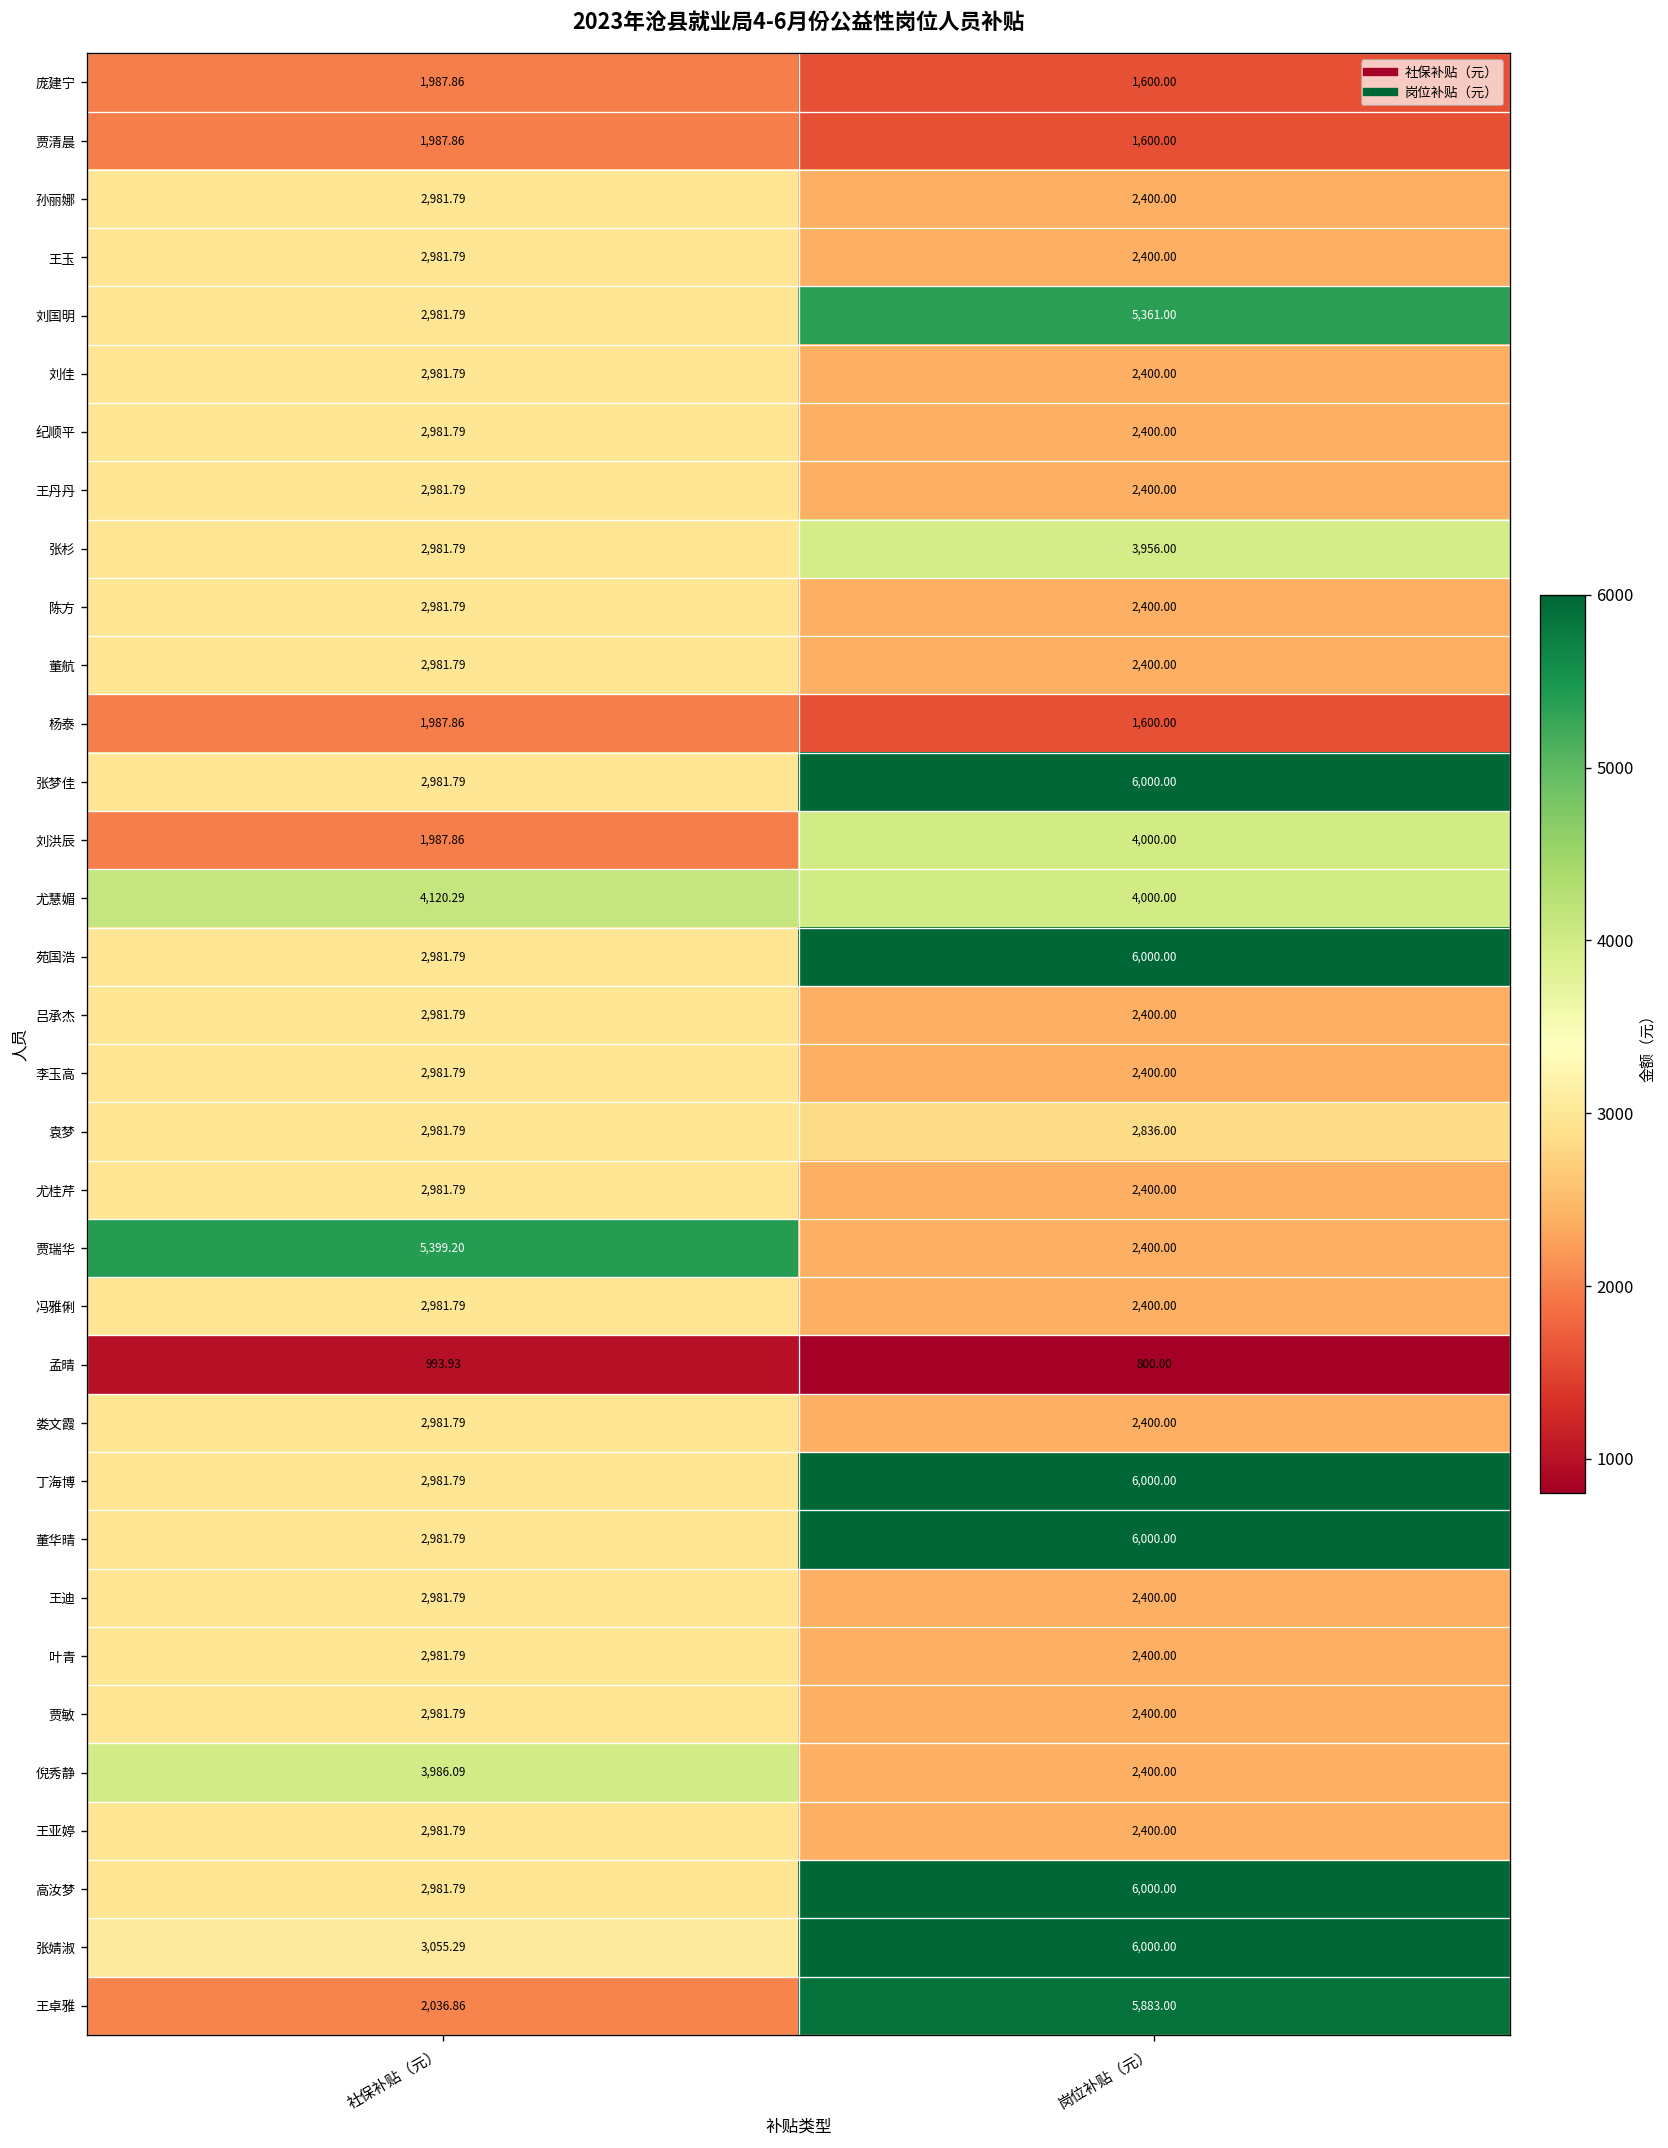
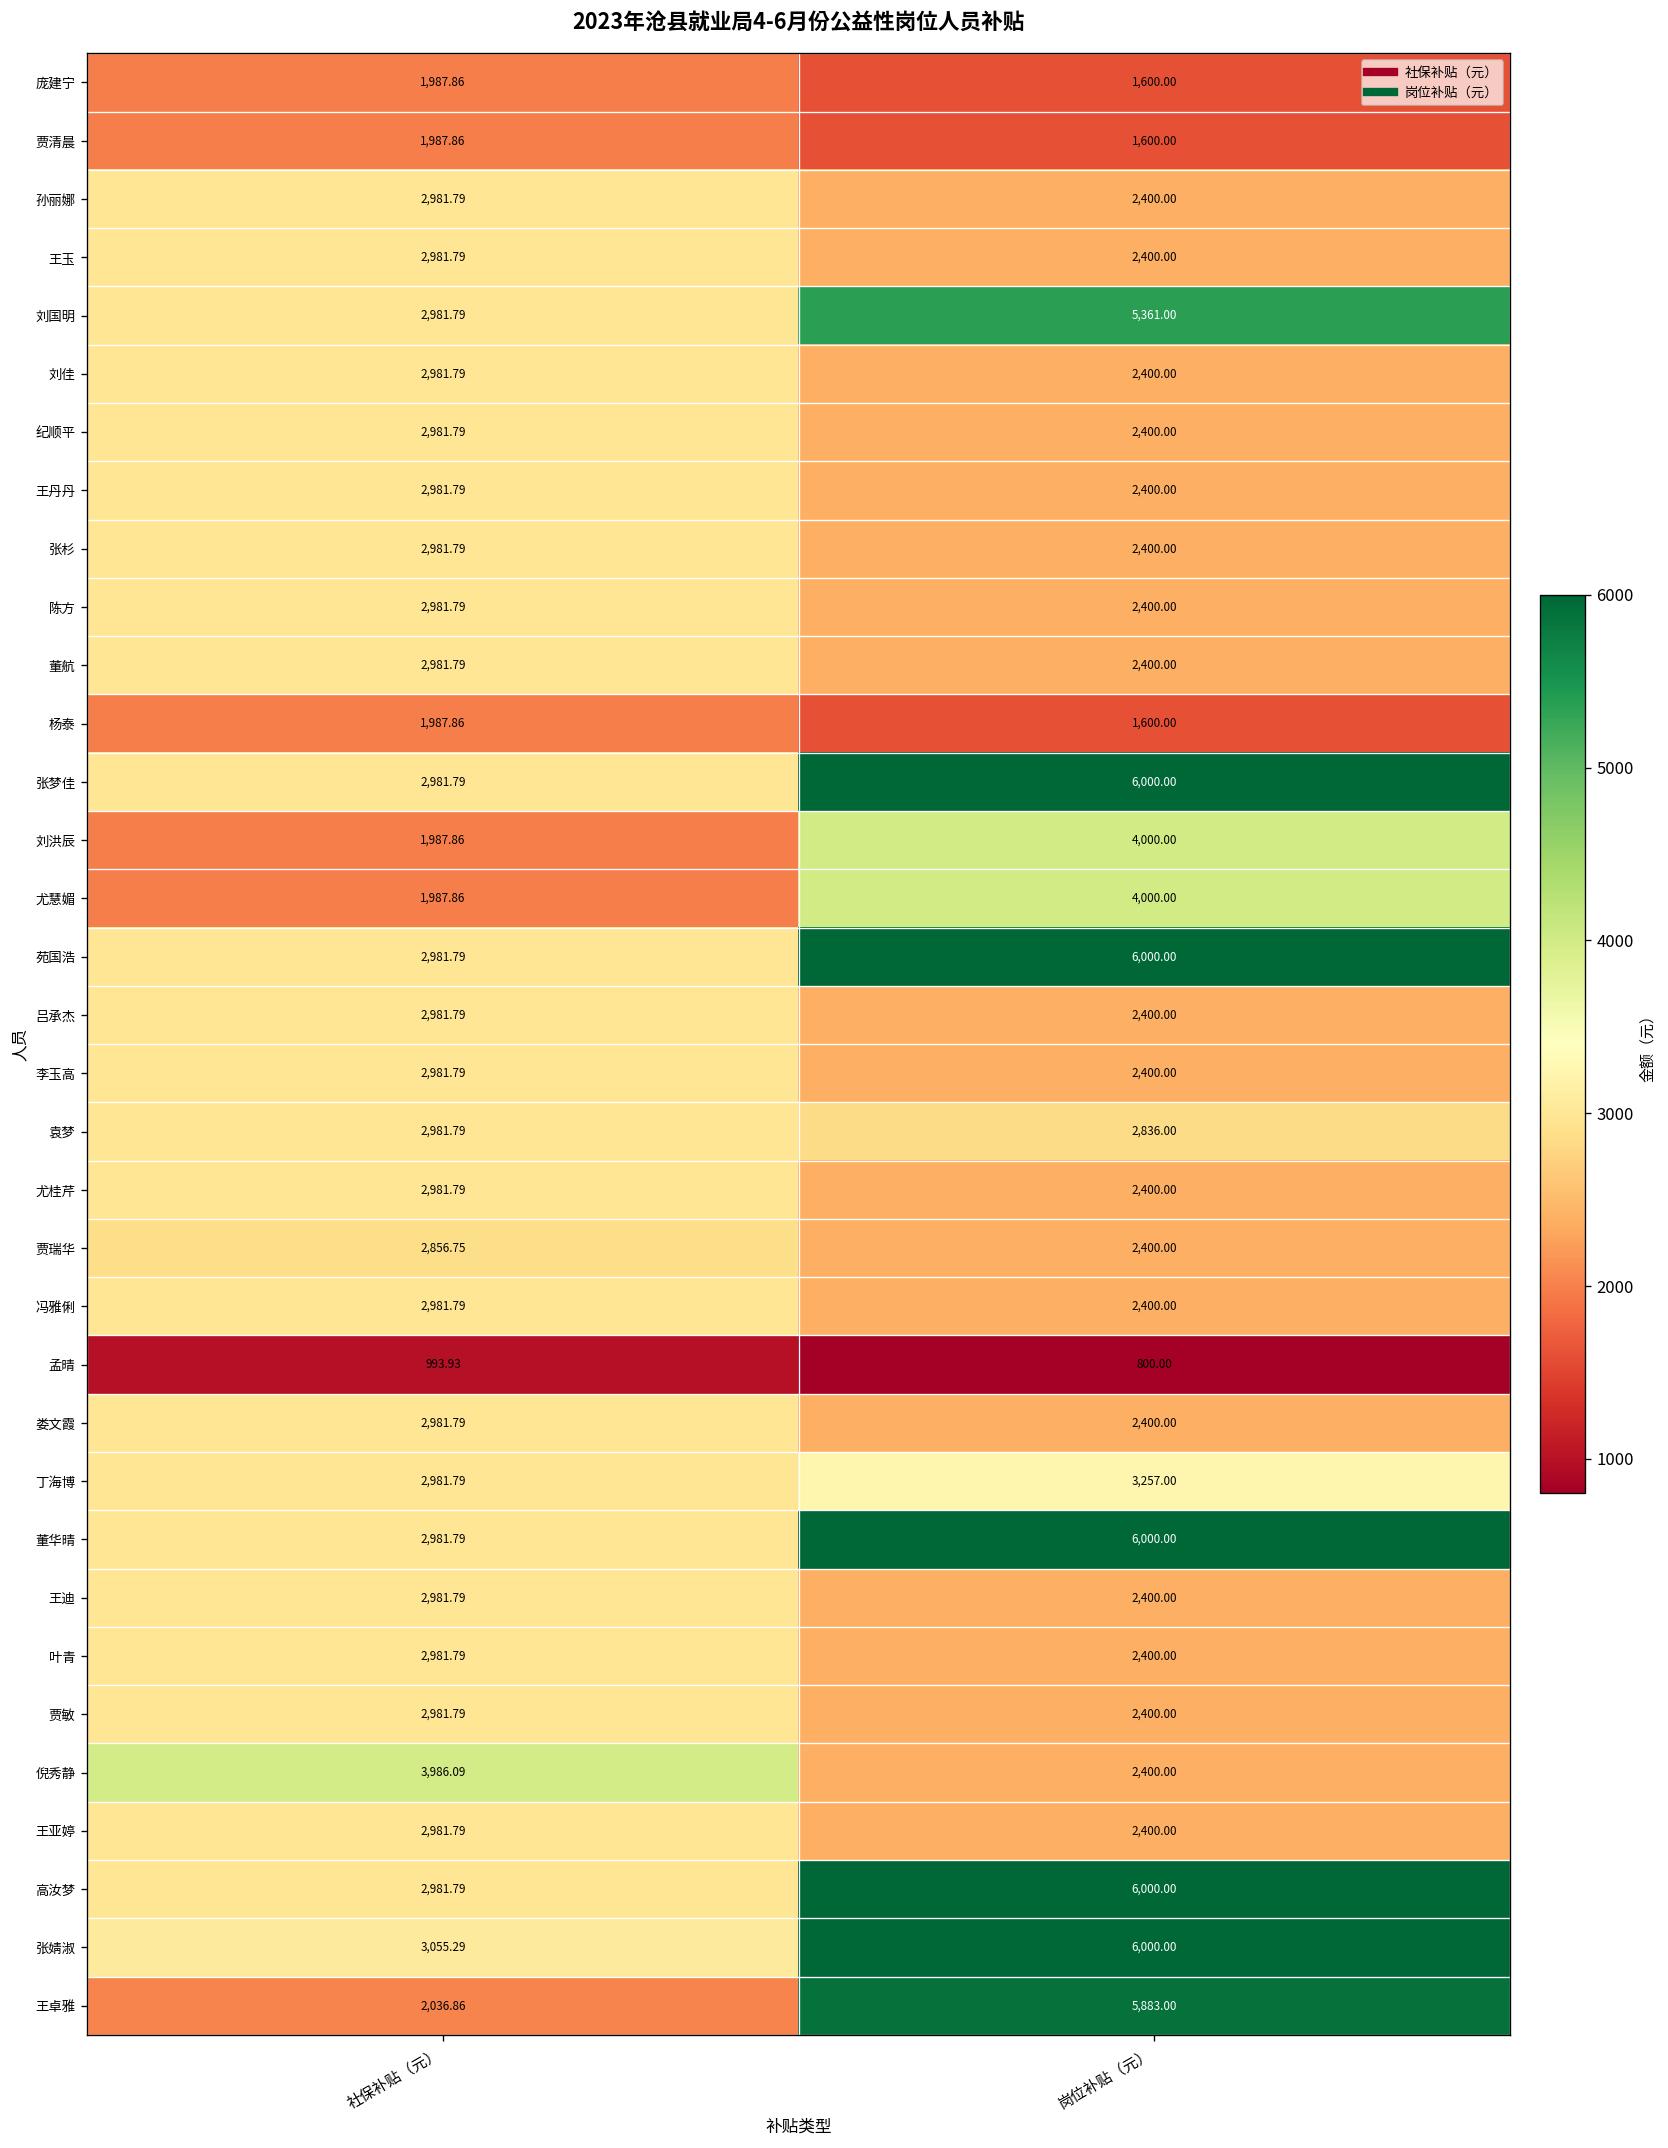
  {
    "庞建宁": {
      "社保补贴（元）": "1,987.86",
      "岗位补贴（元）": "1,600.00"
    },
    "贾清晨": {
      "社保补贴（元）": "1,987.86",
      "岗位补贴（元）": "1,600.00"
    },
    "孙丽娜": {
      "社保补贴（元）": "2,981.79",
      "岗位补贴（元）": "2,400.00"
    },
    "王玉": {
      "社保补贴（元）": "2,981.79",
      "岗位补贴（元）": "2,400.00"
    },
    "刘国明": {
      "社保补贴（元）": "2,981.79",
      "岗位补贴（元）": "5,361.00"
    },
    "刘佳": {
      "社保补贴（元）": "2,981.79",
      "岗位补贴（元）": "2,400.00"
    },
    "纪顺平": {
      "社保补贴（元）": "2,981.79",
      "岗位补贴（元）": "2,400.00"
    },
    "王丹丹": {
      "社保补贴（元）": "2,981.79",
      "岗位补贴（元）": "2,400.00"
    },
    "张杉": {
      "社保补贴（元）": "2,981.79",
-     "岗位补贴（元）": "3,956.00"
+     "岗位补贴（元）": "2,400.00"
    },
    "陈方": {
      "社保补贴（元）": "2,981.79",
      "岗位补贴（元）": "2,400.00"
    },
    "董航": {
      "社保补贴（元）": "2,981.79",
      "岗位补贴（元）": "2,400.00"
    },
    "杨泰": {
      "社保补贴（元）": "1,987.86",
      "岗位补贴（元）": "1,600.00"
    },
    "张梦佳": {
      "社保补贴（元）": "2,981.79",
      "岗位补贴（元）": "6,000.00"
    },
    "刘洪辰": {
      "社保补贴（元）": "1,987.86",
      "岗位补贴（元）": "4,000.00"
    },
    "尤慧媚": {
-     "社保补贴（元）": "4,120.29",
+     "社保补贴（元）": "1,987.86",
      "岗位补贴（元）": "4,000.00"
    },
    "苑国浩": {
      "社保补贴（元）": "2,981.79",
      "岗位补贴（元）": "6,000.00"
    },
    "吕承杰": {
      "社保补贴（元）": "2,981.79",
      "岗位补贴（元）": "2,400.00"
    },
    "李玉高": {
      "社保补贴（元）": "2,981.79",
      "岗位补贴（元）": "2,400.00"
    },
    "袁梦": {
      "社保补贴（元）": "2,981.79",
      "岗位补贴（元）": "2,836.00"
    },
    "尤桂芹": {
      "社保补贴（元）": "2,981.79",
      "岗位补贴（元）": "2,400.00"
    },
    "贾瑞华": {
-     "社保补贴（元）": "5,399.20",
+     "社保补贴（元）": "2,856.75",
      "岗位补贴（元）": "2,400.00"
    },
    "冯雅俐": {
      "社保补贴（元）": "2,981.79",
      "岗位补贴（元）": "2,400.00"
    },
    "孟晴": {
      "社保补贴（元）": "993.93",
      "岗位补贴（元）": "800.00"
    },
    "娄文霞": {
      "社保补贴（元）": "2,981.79",
      "岗位补贴（元）": "2,400.00"
    },
    "丁海博": {
      "社保补贴（元）": "2,981.79",
-     "岗位补贴（元）": "6,000.00"
+     "岗位补贴（元）": "3,257.00"
    },
    "董华晴": {
      "社保补贴（元）": "2,981.79",
      "岗位补贴（元）": "6,000.00"
    },
    "王迪": {
      "社保补贴（元）": "2,981.79",
      "岗位补贴（元）": "2,400.00"
    },
    "叶青": {
      "社保补贴（元）": "2,981.79",
      "岗位补贴（元）": "2,400.00"
    },
    "贾敏": {
      "社保补贴（元）": "2,981.79",
      "岗位补贴（元）": "2,400.00"
    },
    "倪秀静": {
      "社保补贴（元）": "3,986.09",
      "岗位补贴（元）": "2,400.00"
    },
    "王亚婷": {
      "社保补贴（元）": "2,981.79",
      "岗位补贴（元）": "2,400.00"
    },
    "高汝梦": {
      "社保补贴（元）": "2,981.79",
      "岗位补贴（元）": "6,000.00"
    },
    "张婧淑": {
      "社保补贴（元）": "3,055.29",
      "岗位补贴（元）": "6,000.00"
    },
    "王卓雅": {
      "社保补贴（元）": "2,036.86",
      "岗位补贴（元）": "5,883.00"
    }
  }
